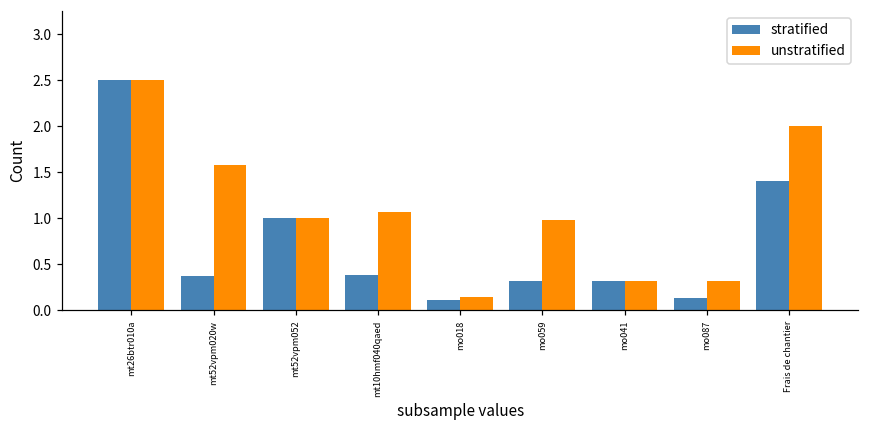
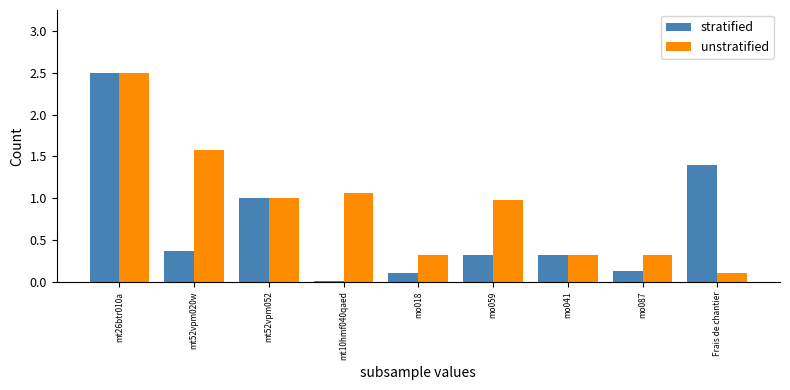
  {
    "stratified": {
      "mt26btr010a": 2.5,
      "mt52vpm020w": 0.4,
      "mt52vpm052": 1.0,
-     "mt10hmf040qaed": 0.4,
+     "mt10hmf040qaed": 0.0,
      "mo018": 0.1,
      "mo059": 0.3,
      "mo041": 0.3,
      "mo087": 0.1,
      "Frais de chantier": 1.4
    },
    "unstratified": {
      "mt26btr010a": 2.5,
      "mt52vpm020w": 1.6,
      "mt52vpm052": 1.0,
      "mt10hmf040qaed": 1.1,
-     "mo018": 0.1,
+     "mo018": 0.3,
      "mo059": 1.0,
      "mo041": 0.3,
      "mo087": 0.3,
-     "Frais de chantier": 2.0
+     "Frais de chantier": 0.1
    }
  }
